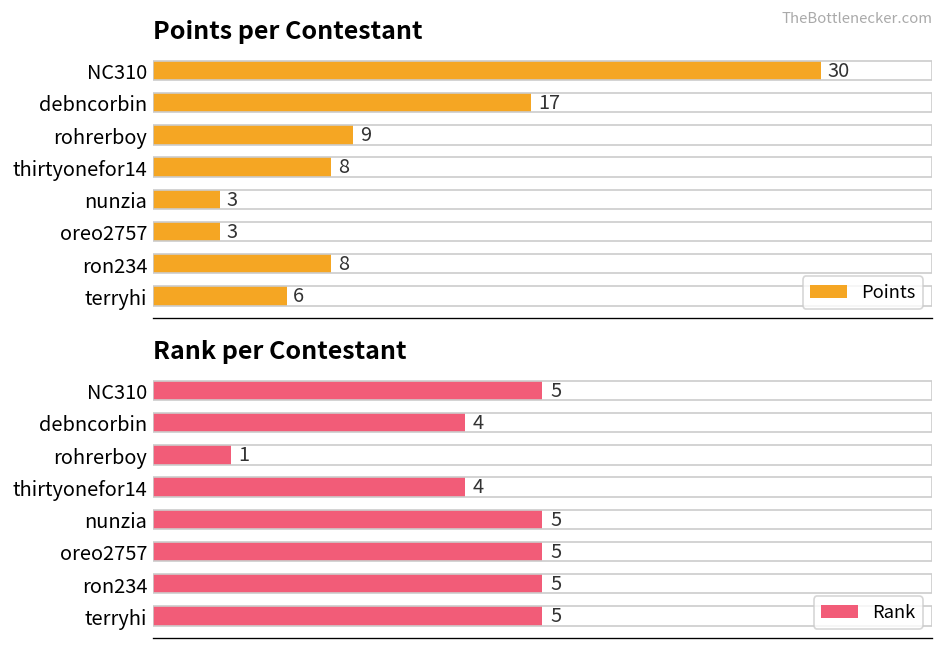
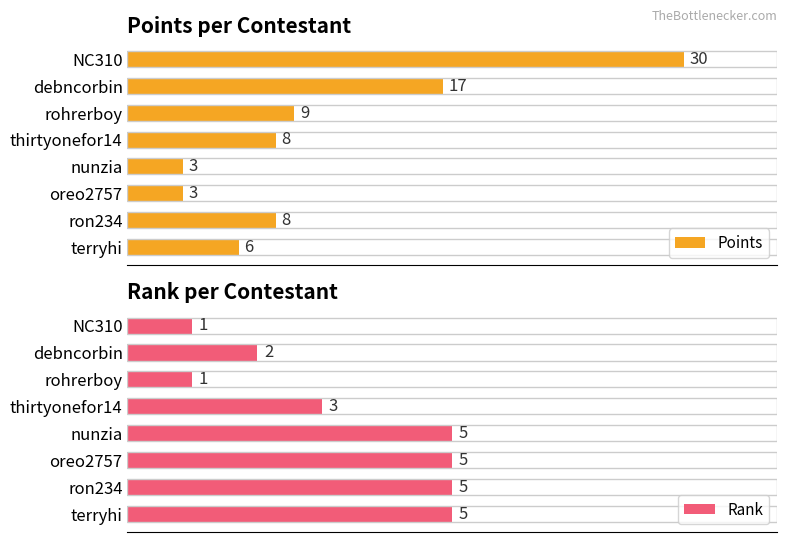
  {
    "Points per Contestant": {
      "NC310": 30,
      "debncorbin": 17,
      "rohrerboy": 9,
      "thirtyonefor14": 8,
      "nunzia": 3,
      "oreo2757": 3,
      "ron234": 8,
      "terryhi": 6
    },
    "Rank per Contestant": {
-     "NC310": 5,
-     "debncorbin": 4,
+     "NC310": 1,
+     "debncorbin": 2,
      "rohrerboy": 1,
-     "thirtyonefor14": 4,
+     "thirtyonefor14": 3,
      "nunzia": 5,
      "oreo2757": 5,
      "ron234": 5,
      "terryhi": 5
    }
  }
